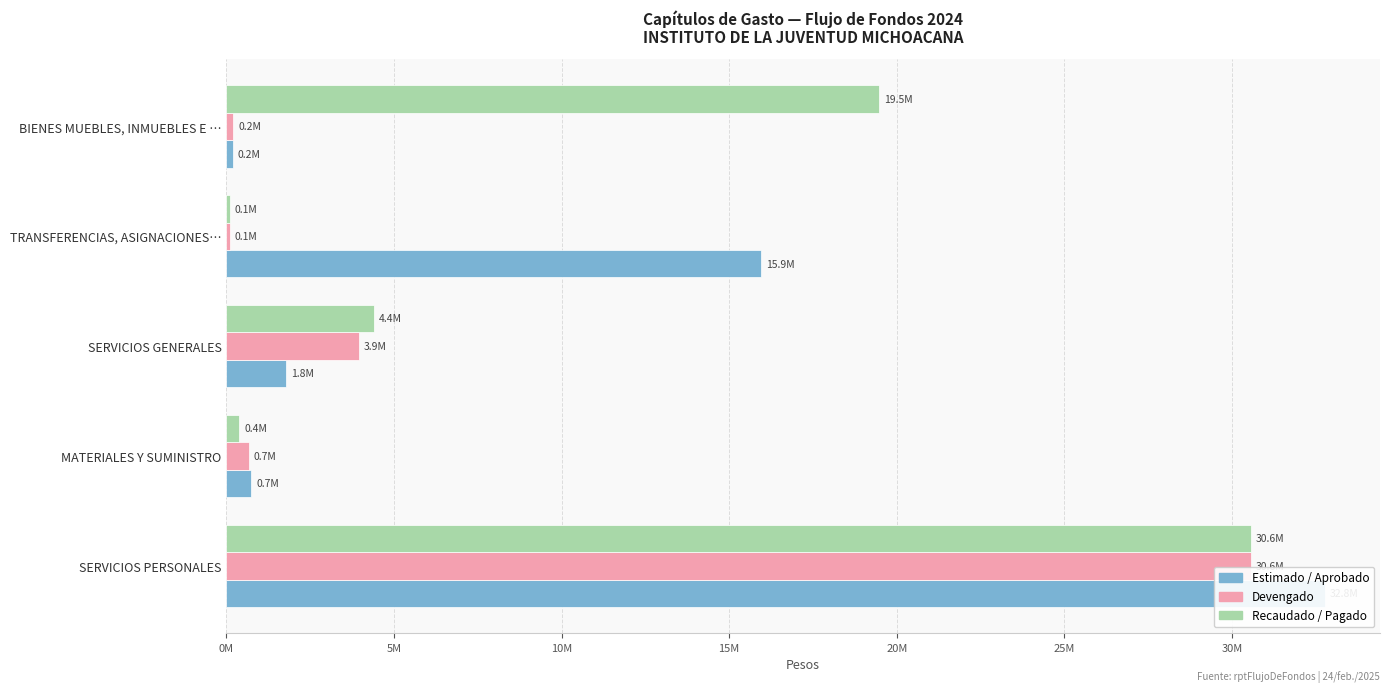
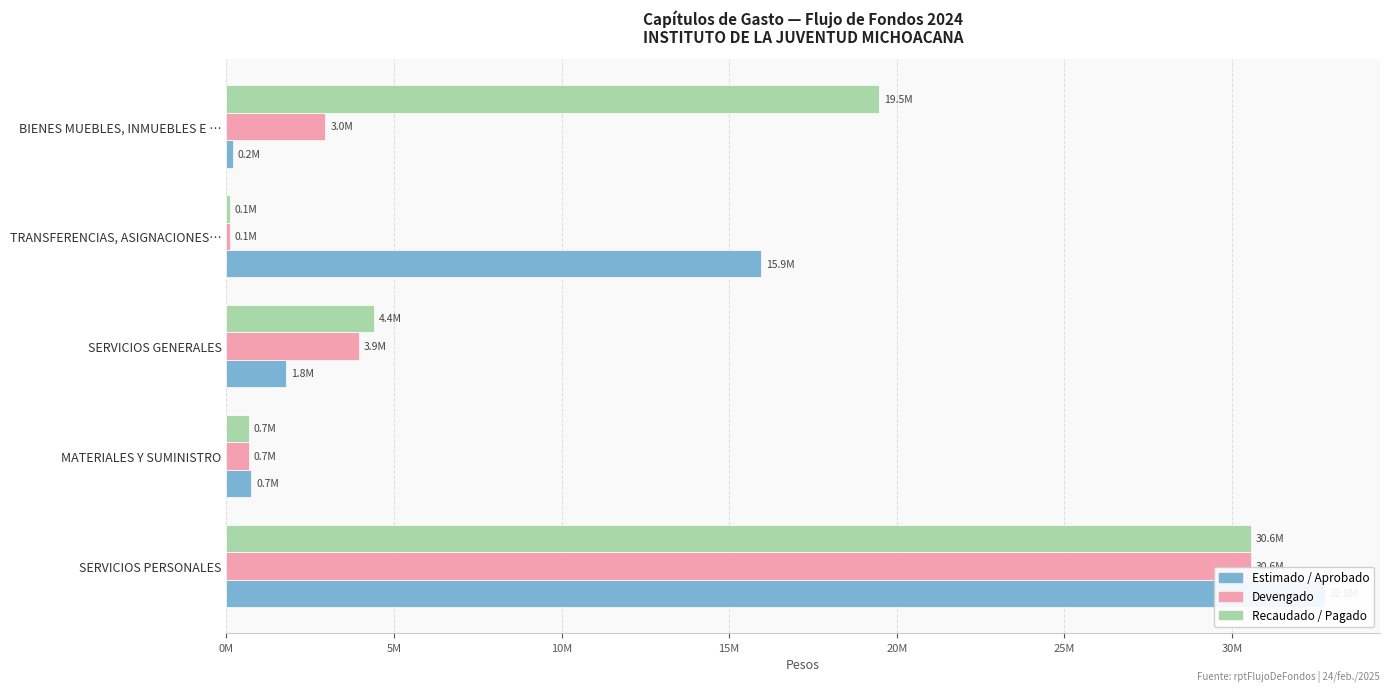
  {
    "Estimado / Aprobado": {
      "BIENES MUEBLES, INMUEBLES E …": "0.2M",
      "TRANSFERENCIAS, ASIGNACIONES…": "15.9M",
      "SERVICIOS GENERALES": "1.8M",
      "MATERIALES Y SUMINISTRO": "0.7M"
    },
    "Devengado": {
-     "BIENES MUEBLES, INMUEBLES E …": "0.2M",
+     "BIENES MUEBLES, INMUEBLES E …": "3.0M",
      "TRANSFERENCIAS, ASIGNACIONES…": "0.1M",
      "SERVICIOS GENERALES": "3.9M",
      "MATERIALES Y SUMINISTRO": "0.7M"
    },
    "Recaudado / Pagado": {
      "BIENES MUEBLES, INMUEBLES E …": "19.5M",
      "TRANSFERENCIAS, ASIGNACIONES…": "0.1M",
      "SERVICIOS GENERALES": "4.4M",
-     "MATERIALES Y SUMINISTRO": "0.4M",
+     "MATERIALES Y SUMINISTRO": "0.7M",
      "SERVICIOS PERSONALES": "30.6M"
    }
  }
